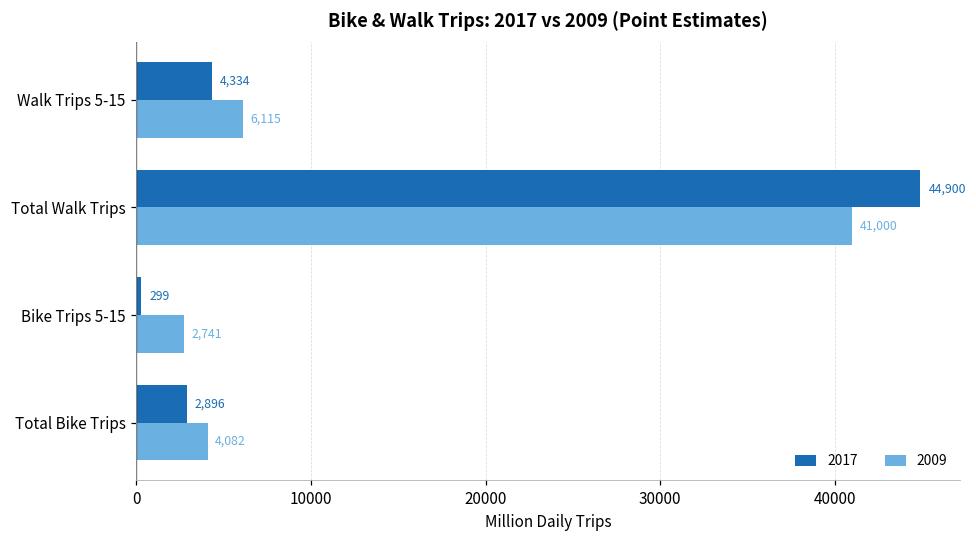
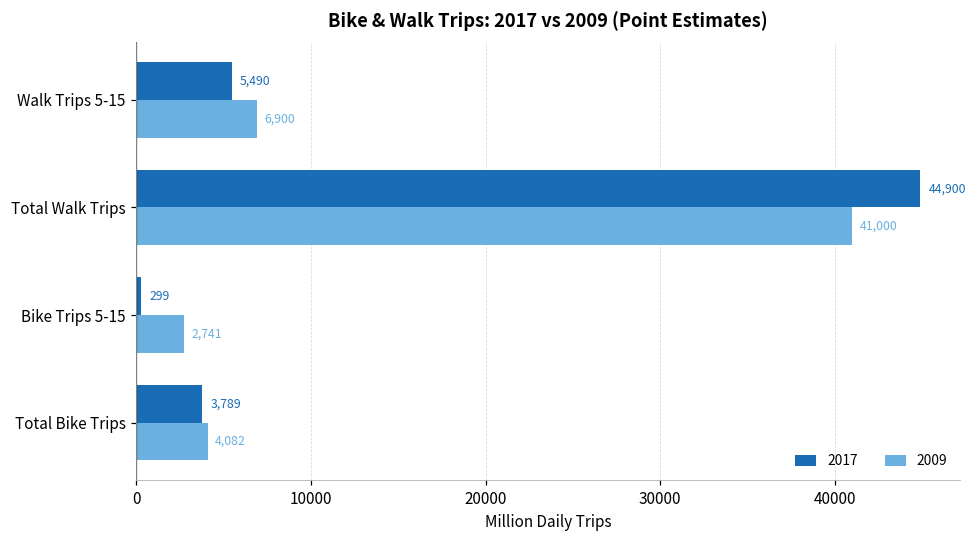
  {
    "2017": {
-     "Walk Trips 5-15": "4,334",
+     "Walk Trips 5-15": "5,490",
      "Total Walk Trips": "44,900",
      "Bike Trips 5-15": "299",
-     "Total Bike Trips": "2,896"
+     "Total Bike Trips": "3,789"
    },
    "2009": {
-     "Walk Trips 5-15": "6,115",
+     "Walk Trips 5-15": "6,900",
      "Total Walk Trips": "41,000",
      "Bike Trips 5-15": "2,741",
      "Total Bike Trips": "4,082"
    }
  }
